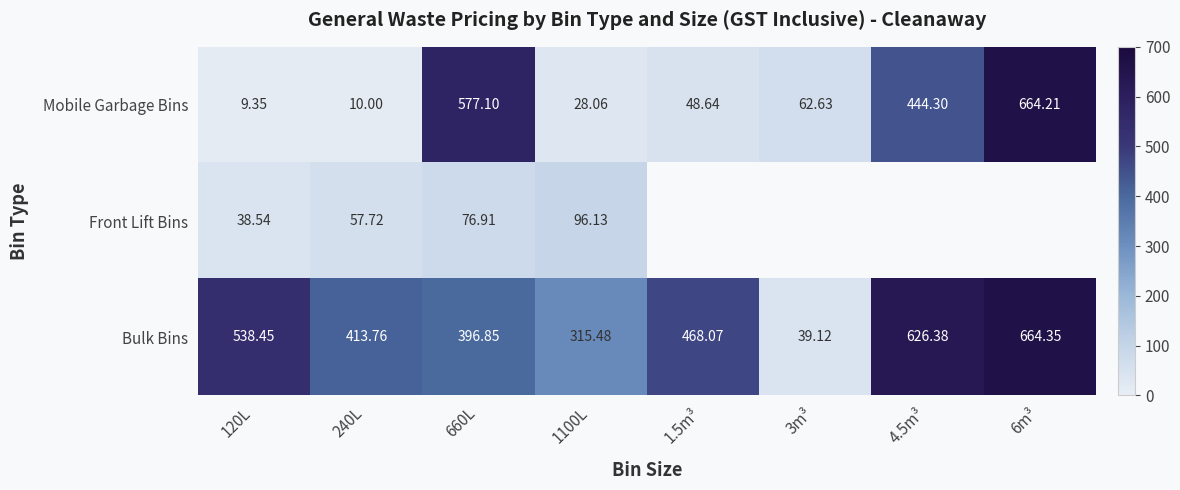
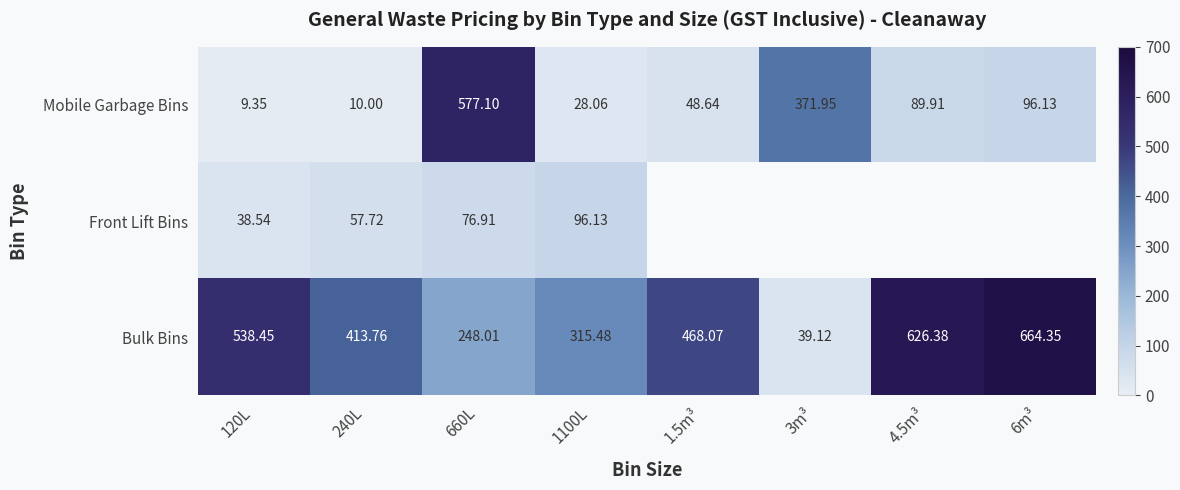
  {
    "Mobile Garbage Bins": {
      "120L": 9.35,
      "240L": 10.00,
      "660L": 577.10,
      "1100L": 28.06,
      "1.5m³": 48.64,
-     "3m³": 62.63,
-     "4.5m³": 444.30,
-     "6m³": 664.21
+     "3m³": 371.95,
+     "4.5m³": 89.91,
+     "6m³": 96.13
    },
    "Front Lift Bins": {
      "120L": 38.54,
      "240L": 57.72,
      "660L": 76.91,
      "1100L": 96.13
    },
    "Bulk Bins": {
      "120L": 538.45,
      "240L": 413.76,
-     "660L": 396.85,
+     "660L": 248.01,
      "1100L": 315.48,
      "1.5m³": 468.07,
      "3m³": 39.12,
      "4.5m³": 626.38,
      "6m³": 664.35
    }
  }
